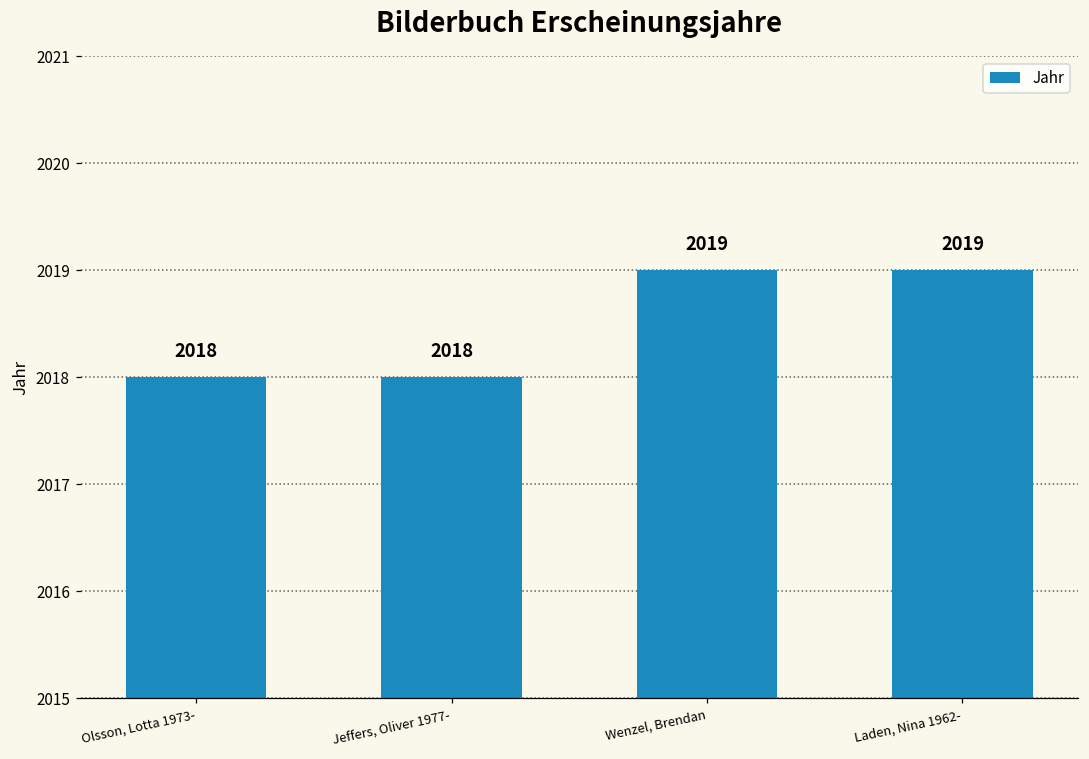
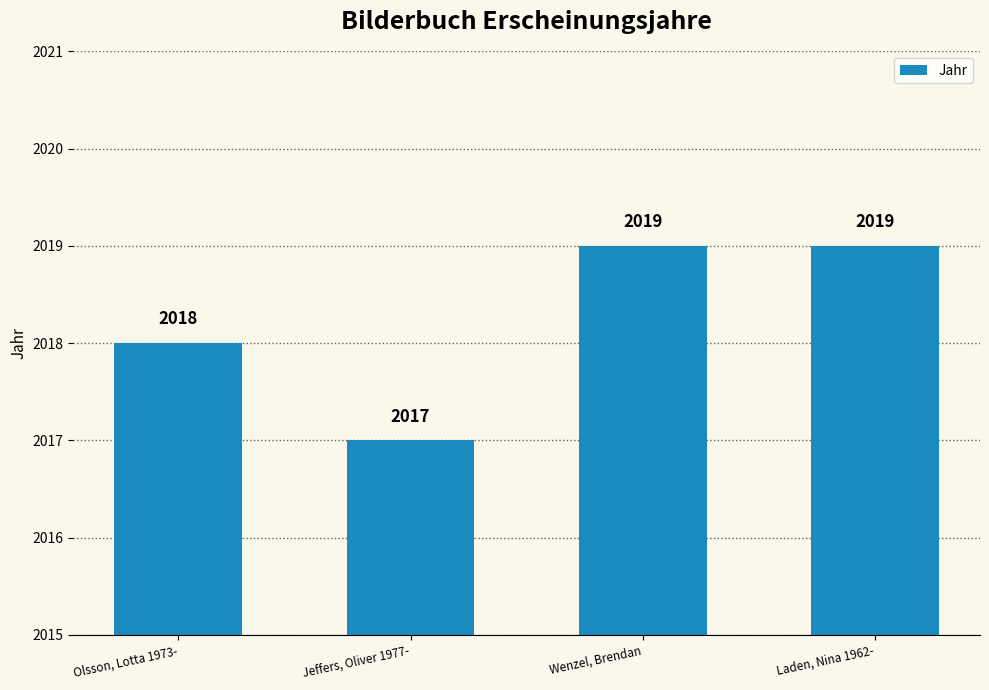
  {
    "Olsson, Lotta 1973-": 2018,
-   "Jeffers, Oliver 1977-": 2018,
+   "Jeffers, Oliver 1977-": 2017,
    "Wenzel, Brendan": 2019,
    "Laden, Nina 1962-": 2019
  }
